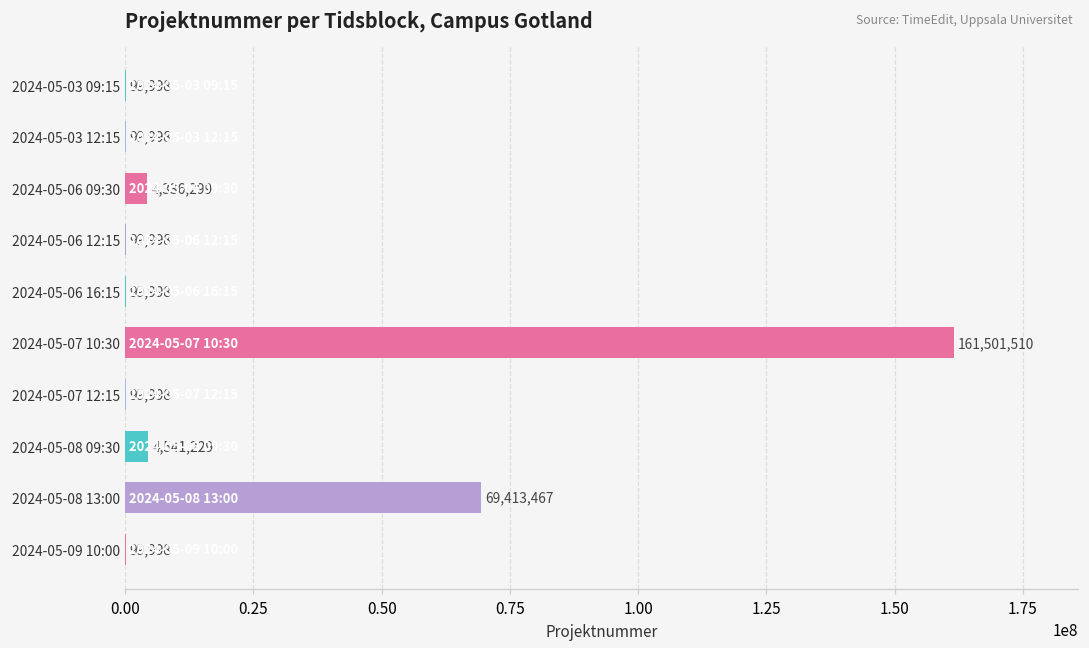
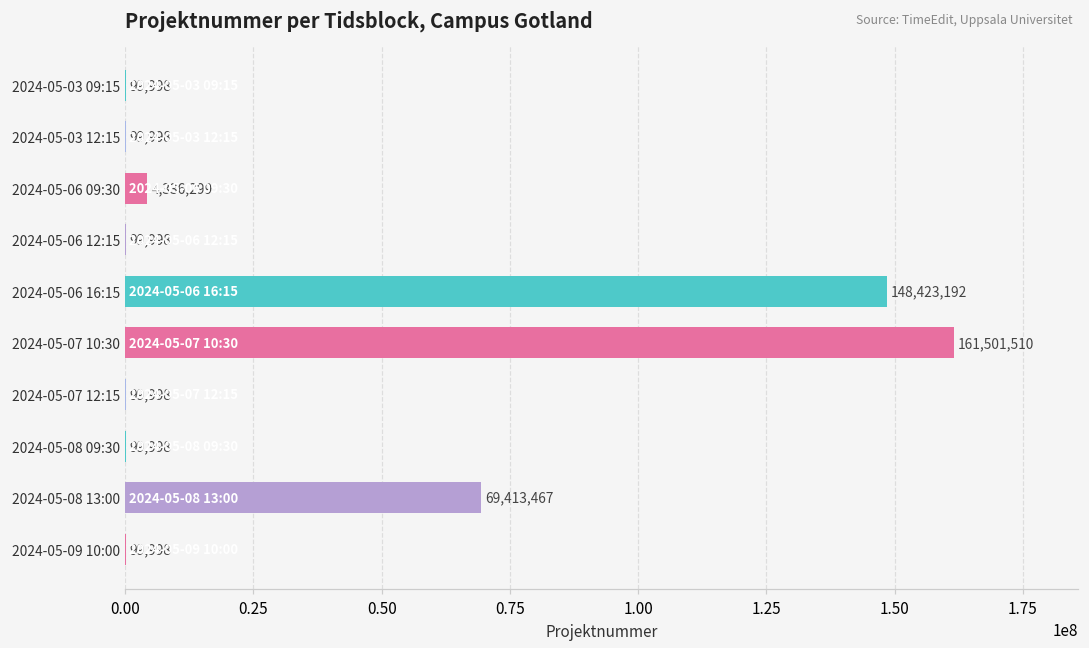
  {
-   "2024-05-06 16:15": "99,998",
+   "2024-05-06 16:15": "148,423,192",
    "2024-05-07 10:30": "161,501,510",
-   "2024-05-08 09:30": "4,541,229",
+   "2024-05-08 09:30": "99,998",
    "2024-05-08 13:00": "69,413,467"
  }
